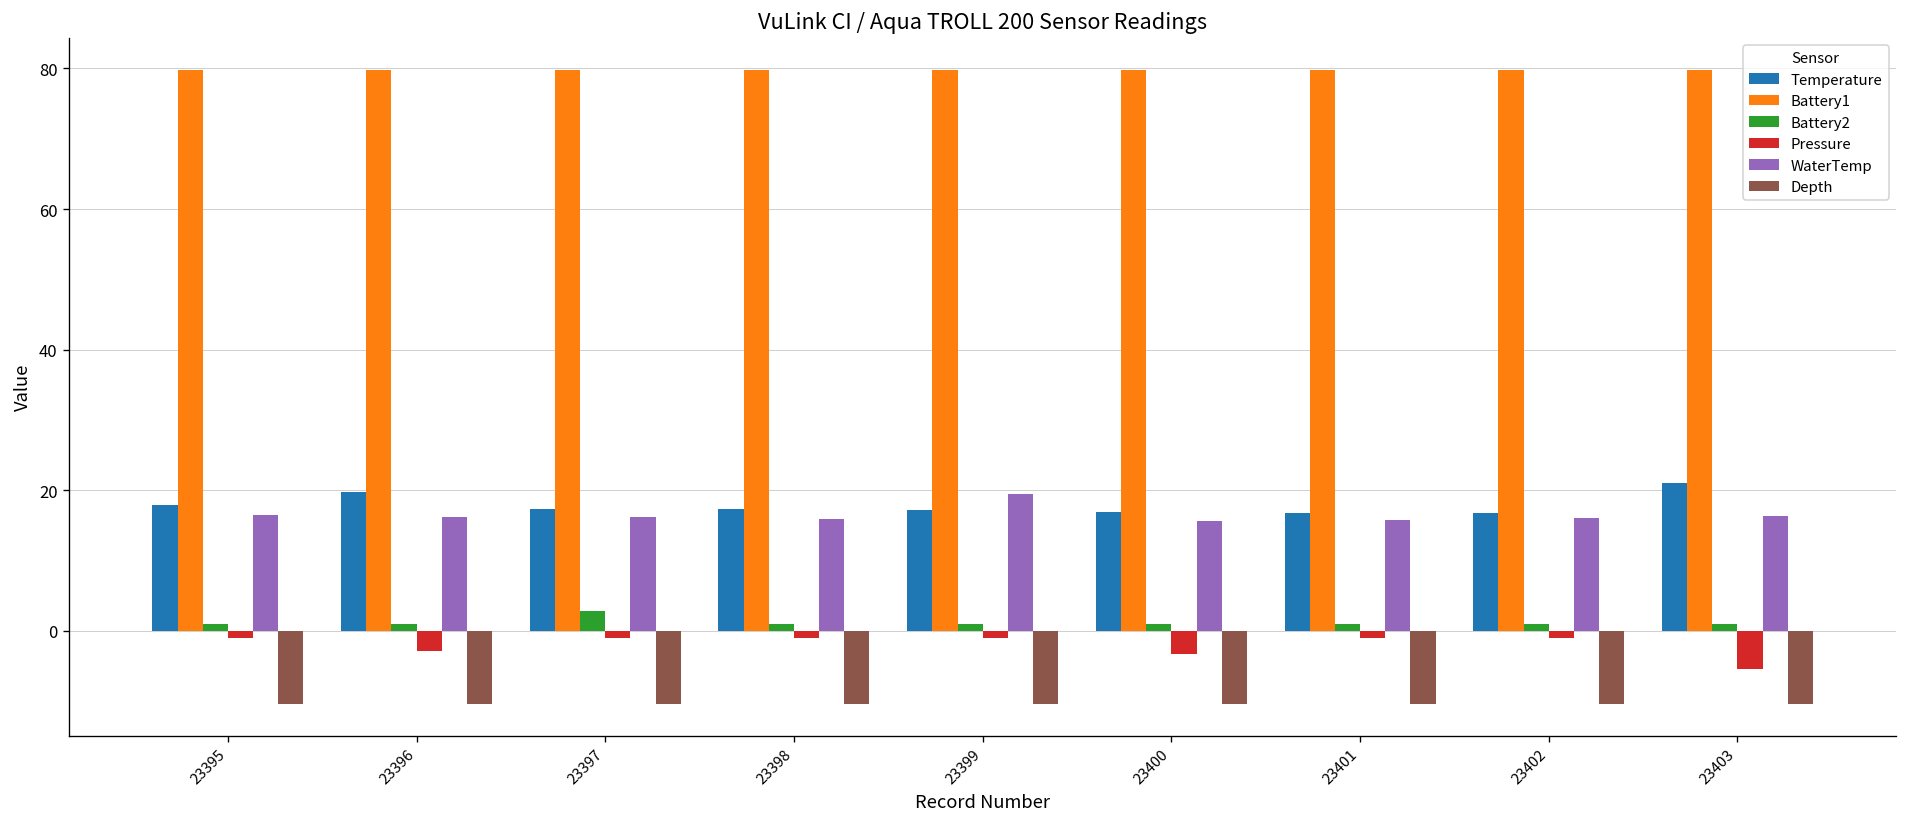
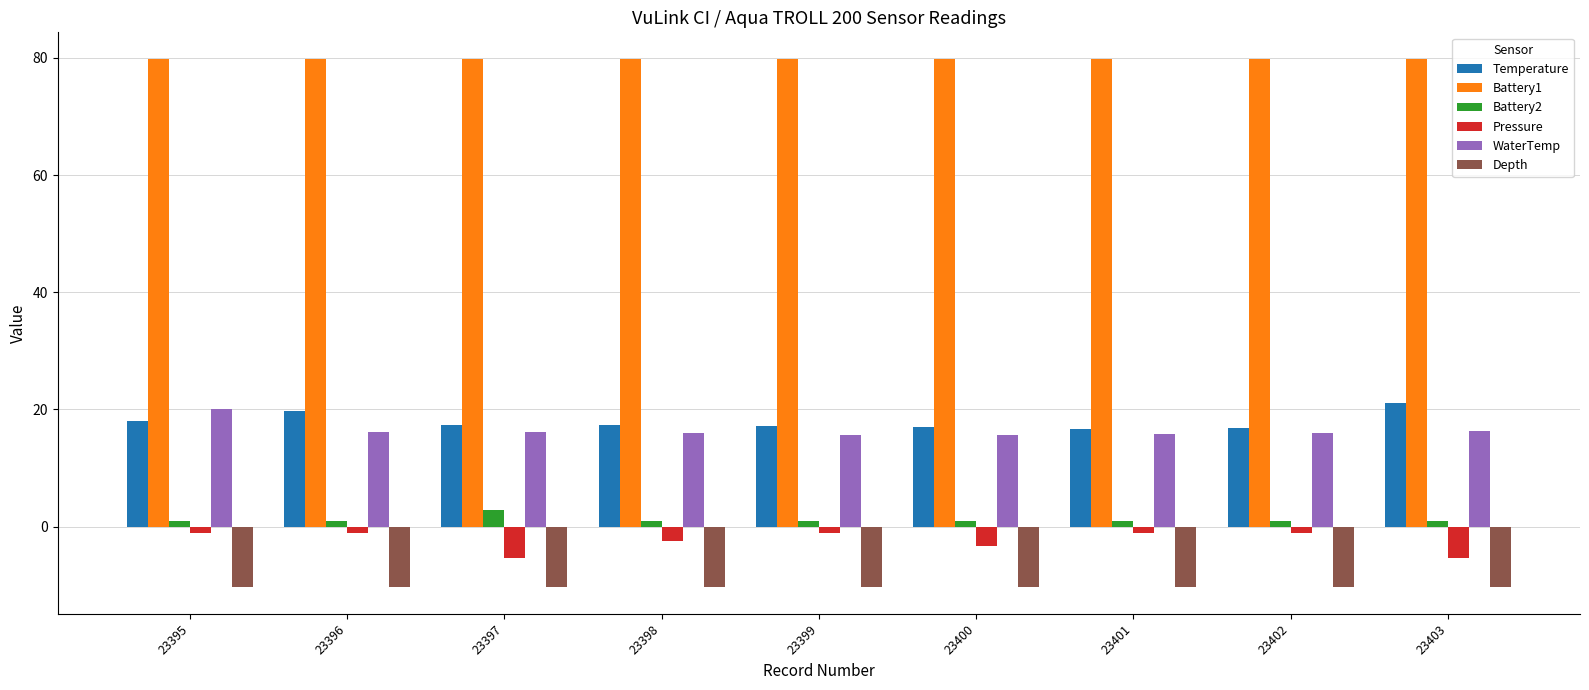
  {
    "Temperature": {
      "23395": 18,
      "23396": 20,
      "23397": 17,
      "23398": 17,
      "23399": 17,
      "23400": 17,
      "23401": 17,
      "23402": 17,
      "23403": 21
    },
    "Battery1": {
      "23395": 80,
      "23396": 80,
      "23397": 80,
      "23398": 80,
      "23399": 80,
      "23400": 80,
      "23401": 80,
      "23402": 80,
      "23403": 80
    },
    "Battery2": {
      "23395": 1,
      "23396": 1,
      "23397": 3,
      "23398": 1,
      "23399": 1,
      "23400": 1,
      "23401": 1,
      "23402": 1,
      "23403": 1
    },
    "Pressure": {
      "23395": -1,
-     "23396": -3,
-     "23397": -1,
-     "23398": -1,
+     "23396": -1,
+     "23397": -5,
+     "23398": -3,
      "23399": -1,
      "23400": -3,
      "23401": -1,
      "23402": -1,
      "23403": -5
    },
    "WaterTemp": {
-     "23395": 16,
+     "23395": 20,
      "23396": 16,
      "23397": 16,
      "23398": 16,
-     "23399": 20,
+     "23399": 16,
      "23400": 16,
      "23401": 16,
      "23402": 16,
      "23403": 16
    },
    "Depth": {
      "23395": -10,
      "23396": -10,
      "23397": -10,
      "23398": -10,
      "23399": -10,
      "23400": -10,
      "23401": -10,
      "23402": -10,
      "23403": -10
    }
  }
